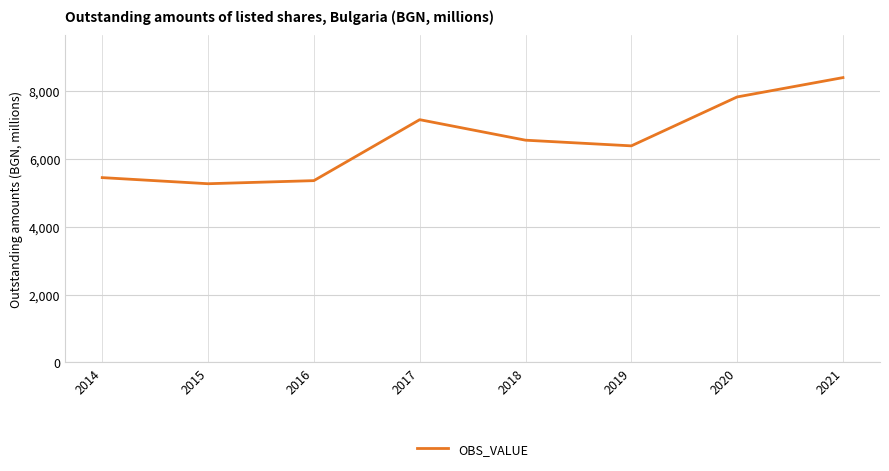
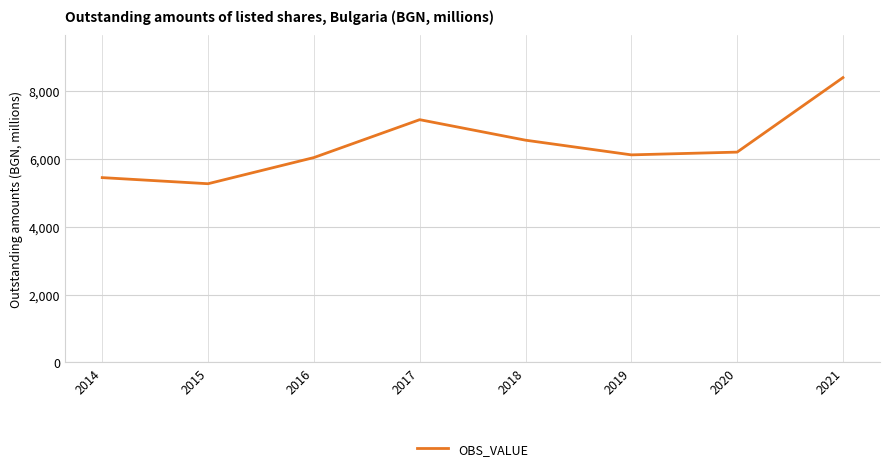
  {
    "2014": "5,400",
    "2015": "5,300",
-   "2016": "5,400",
+   "2016": "6,000",
    "2017": "7,200",
    "2018": "6,500",
-   "2019": "6,400",
-   "2020": "7,800",
+   "2019": "6,100",
+   "2020": "6,200",
    "2021": "8,400"
  }
